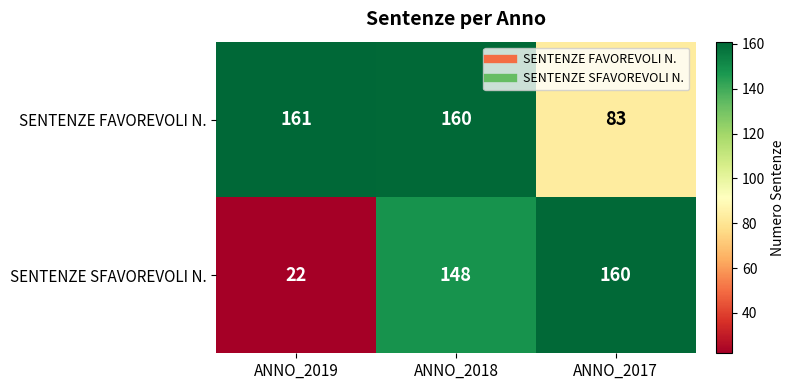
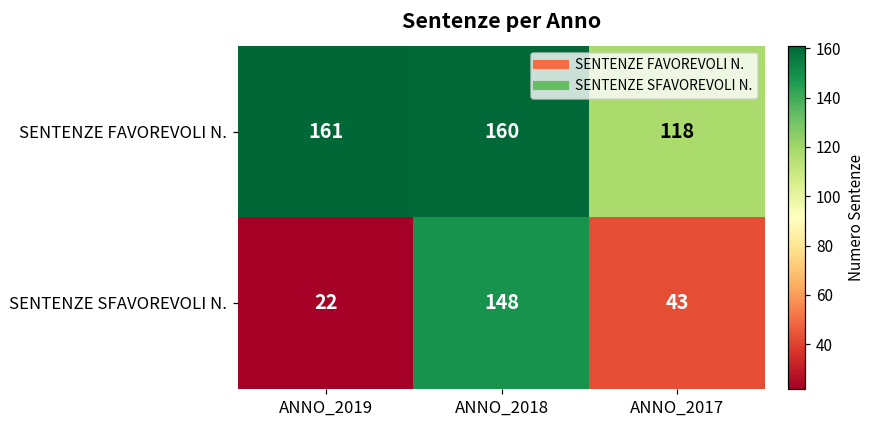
  {
    "SENTENZE FAVOREVOLI N.": {
      "ANNO_2019": 161,
      "ANNO_2018": 160,
-     "ANNO_2017": 83
+     "ANNO_2017": 118
    },
    "SENTENZE SFAVOREVOLI N.": {
      "ANNO_2019": 22,
      "ANNO_2018": 148,
-     "ANNO_2017": 160
+     "ANNO_2017": 43
    }
  }
